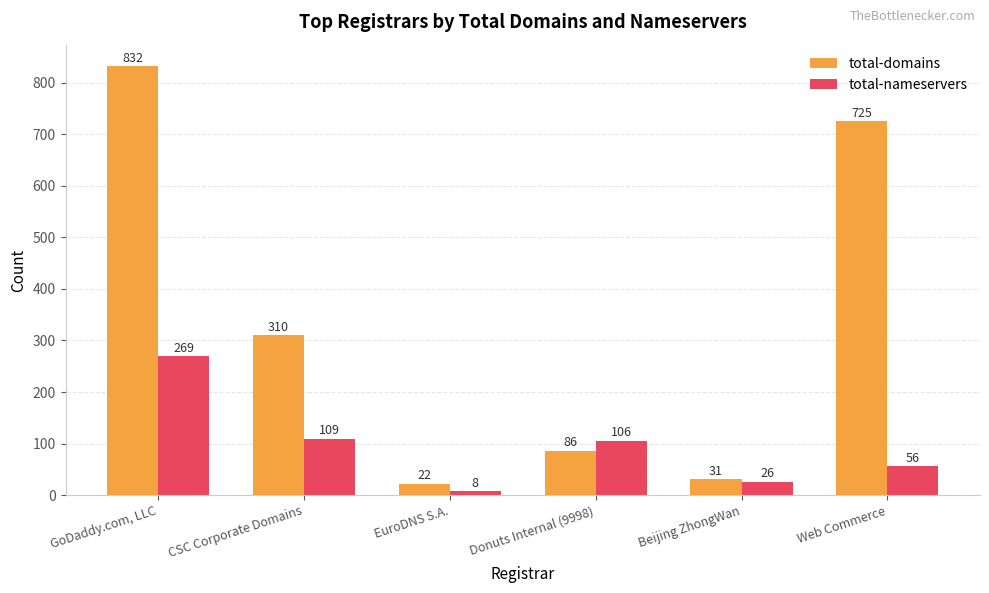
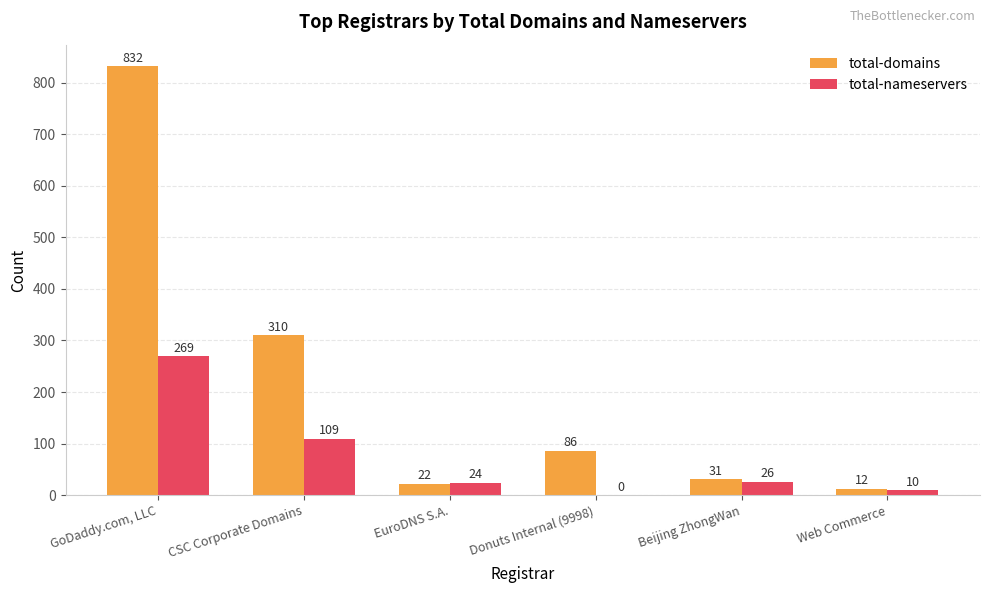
  {
    "total-domains": {
      "GoDaddy.com, LLC": 832,
      "CSC Corporate Domains": 310,
      "EuroDNS S.A.": 22,
      "Donuts Internal (9998)": 86,
      "Beijing ZhongWan": 31,
-     "Web Commerce": 725
+     "Web Commerce": 12
    },
    "total-nameservers": {
      "GoDaddy.com, LLC": 269,
      "CSC Corporate Domains": 109,
-     "EuroDNS S.A.": 8,
-     "Donuts Internal (9998)": 106,
+     "EuroDNS S.A.": 24,
+     "Donuts Internal (9998)": 0,
      "Beijing ZhongWan": 26,
-     "Web Commerce": 56
+     "Web Commerce": 10
    }
  }
